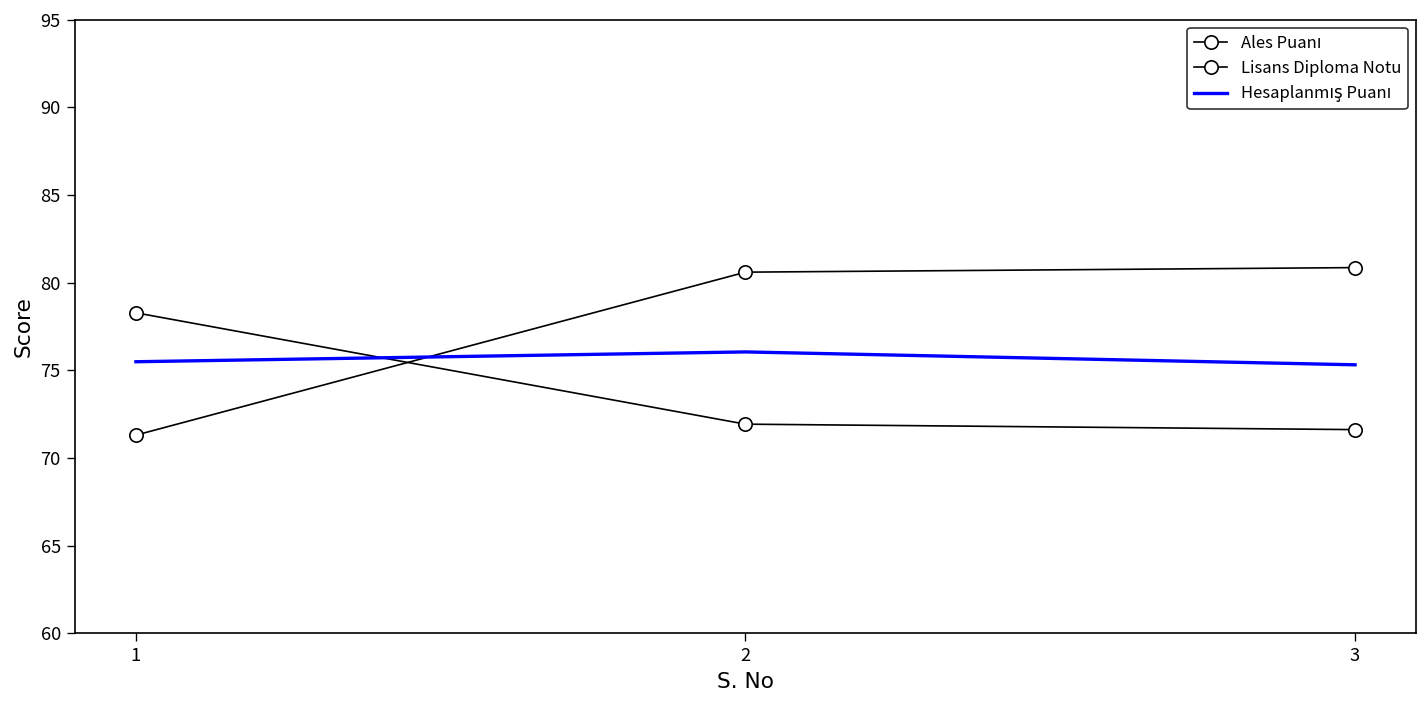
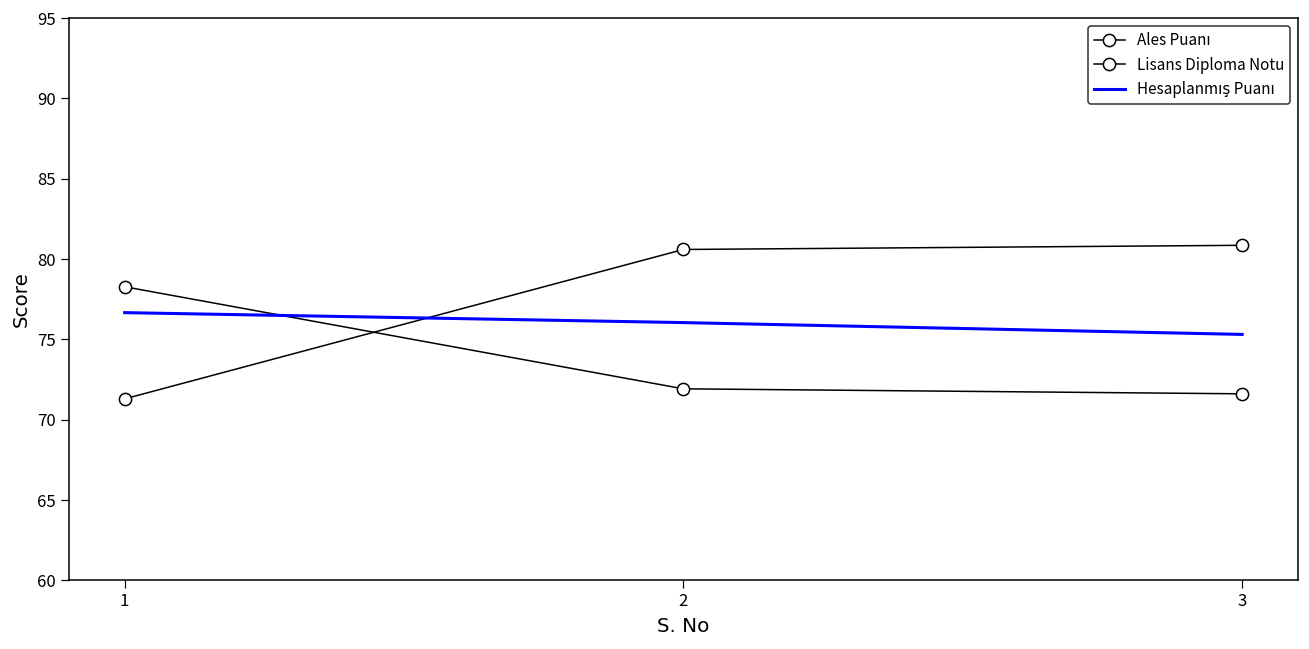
  {
    "Hesaplanmış Puanı": {
-     "1": 75.5,
+     "1": 76.7,
      "2": 76.0,
      "3": 75.3
    }
  }
